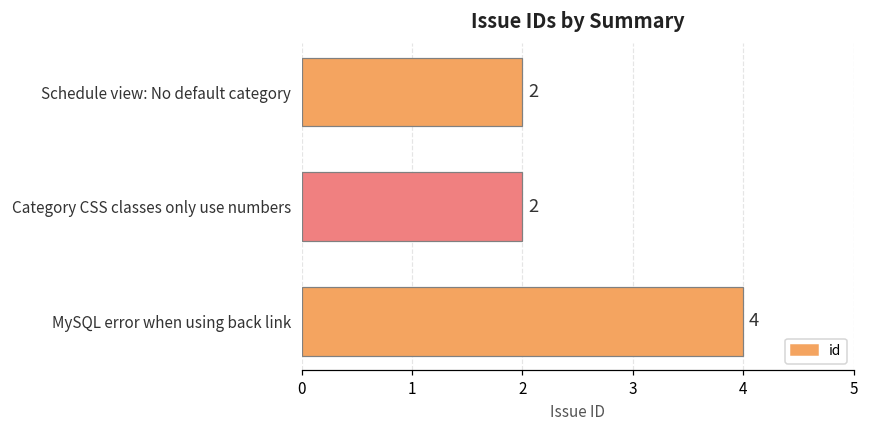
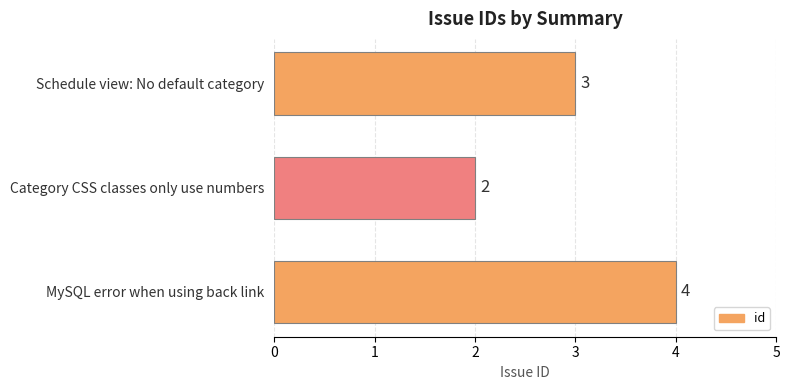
  {
-   "Schedule view: No default category": 2,
+   "Schedule view: No default category": 3,
    "Category CSS classes only use numbers": 2,
    "MySQL error when using back link": 4
  }
